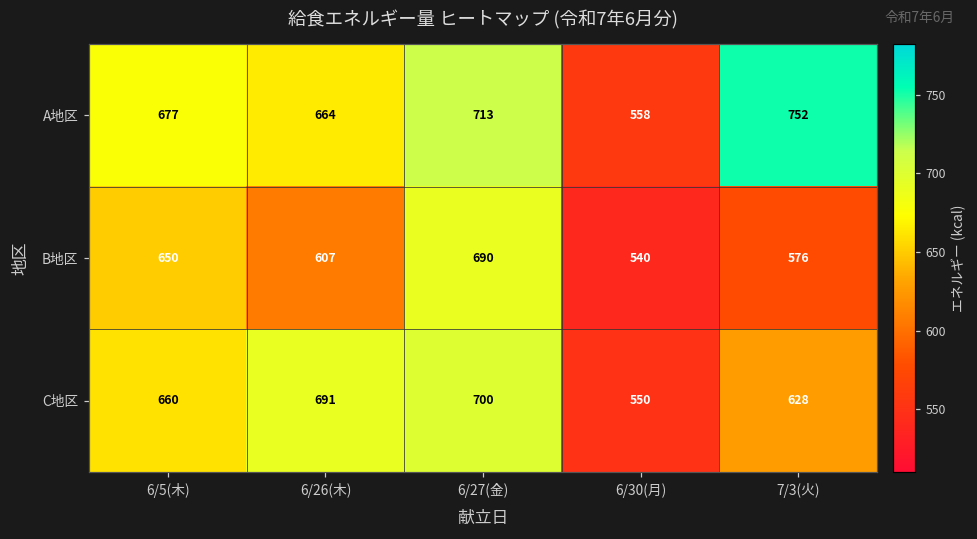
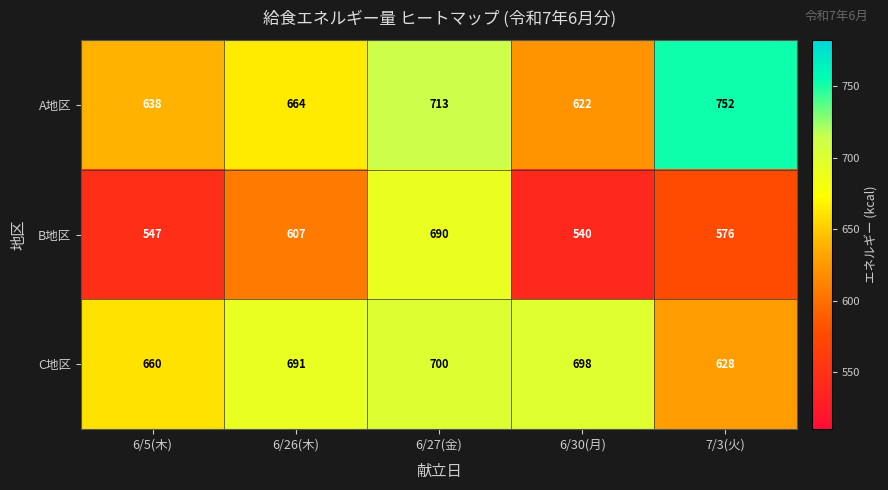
  {
    "A地区": {
-     "6/5(木)": 677,
+     "6/5(木)": 638,
      "6/26(木)": 664,
      "6/27(金)": 713,
-     "6/30(月)": 558,
+     "6/30(月)": 622,
      "7/3(火)": 752
    },
    "B地区": {
-     "6/5(木)": 650,
+     "6/5(木)": 547,
      "6/26(木)": 607,
      "6/27(金)": 690,
      "6/30(月)": 540,
      "7/3(火)": 576
    },
    "C地区": {
      "6/5(木)": 660,
      "6/26(木)": 691,
      "6/27(金)": 700,
-     "6/30(月)": 550,
+     "6/30(月)": 698,
      "7/3(火)": 628
    }
  }
